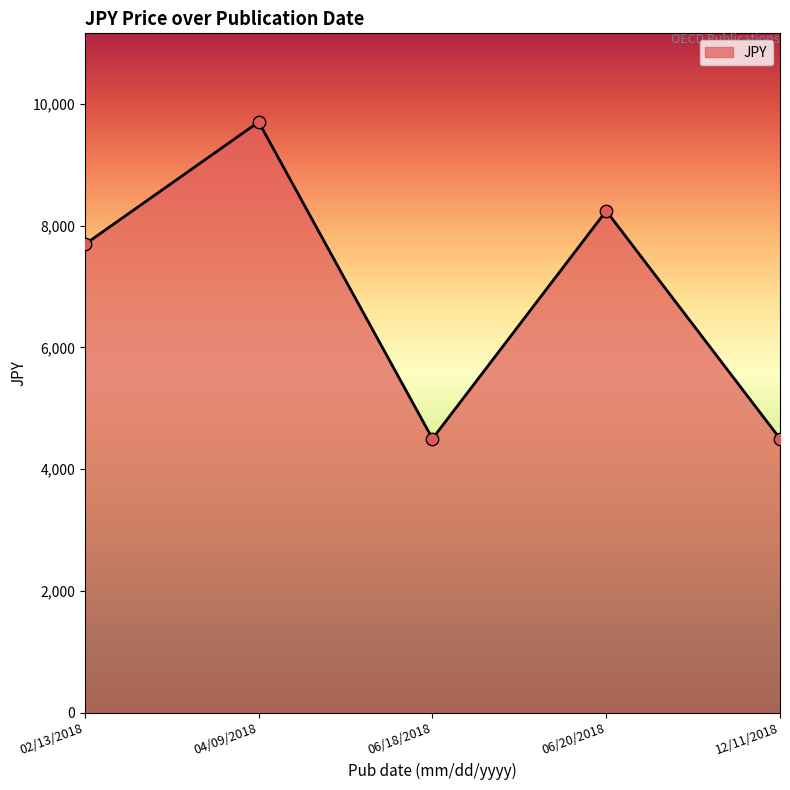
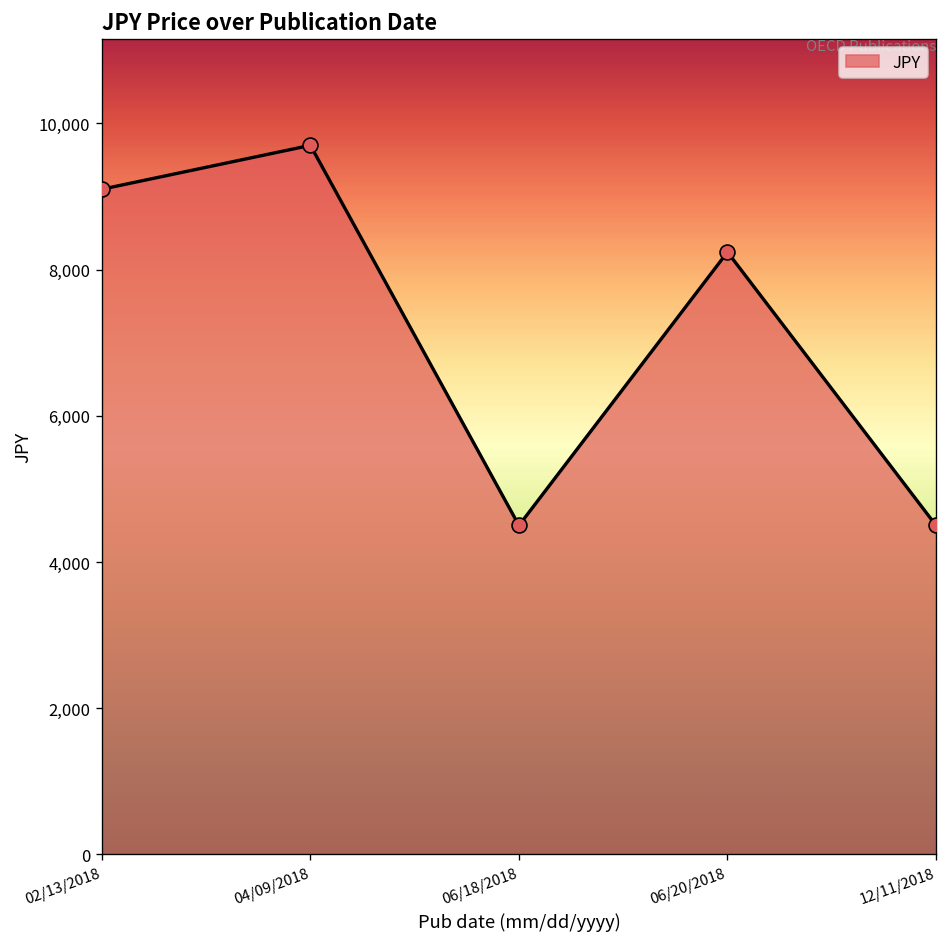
  {
-   "02/13/2018": "7,700",
+   "02/13/2018": "9,100",
    "04/09/2018": "9,700",
    "06/18/2018": "4,500",
    "06/20/2018": "8,200",
    "12/11/2018": "4,500"
  }
